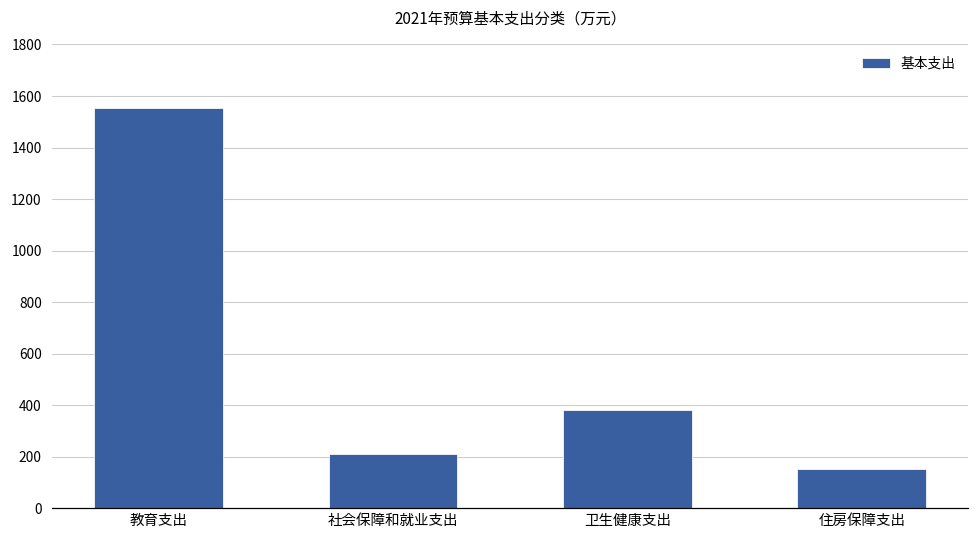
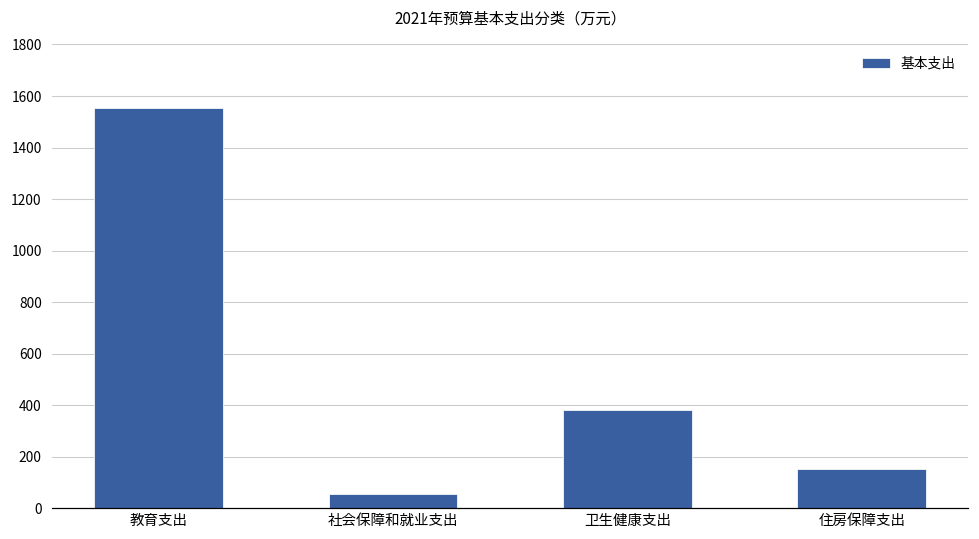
  {
    "教育支出": 1550,
-   "社会保障和就业支出": 210,
+   "社会保障和就业支出": 60,
    "卫生健康支出": 380,
    "住房保障支出": 150
  }
